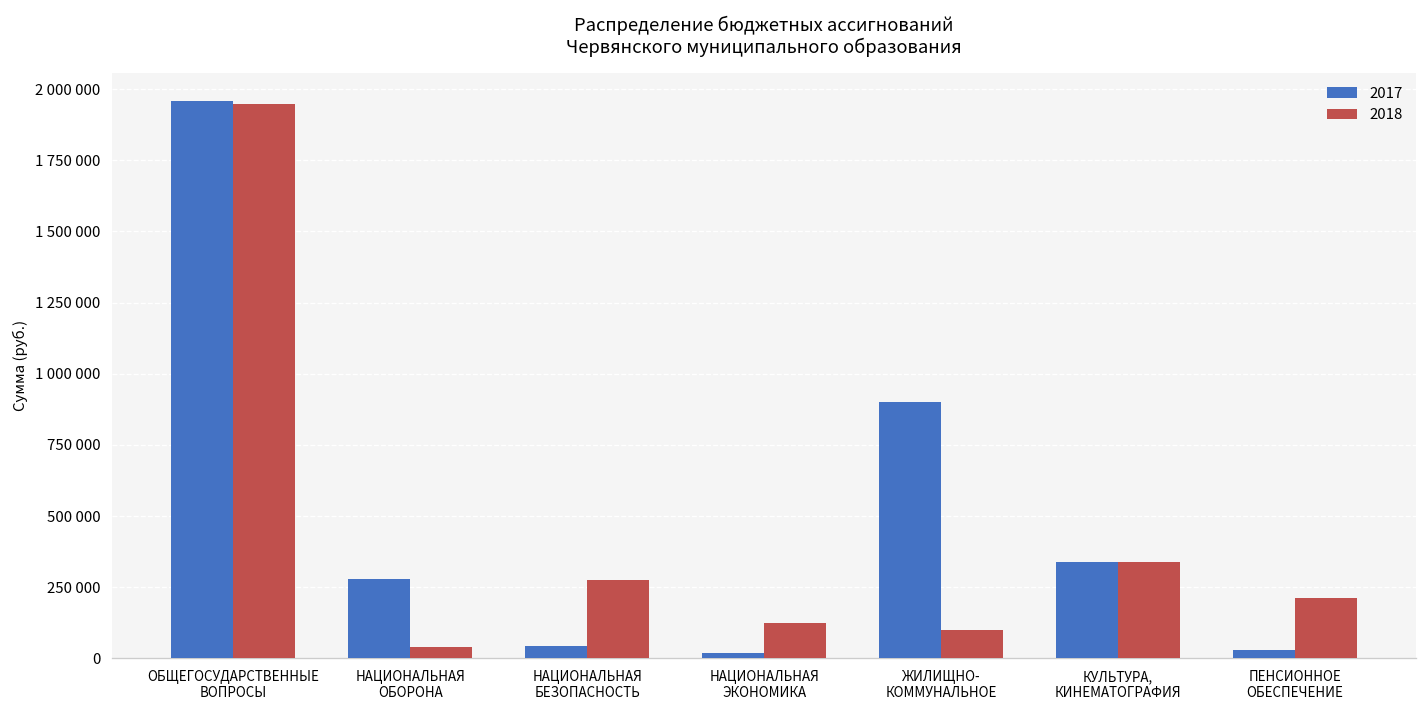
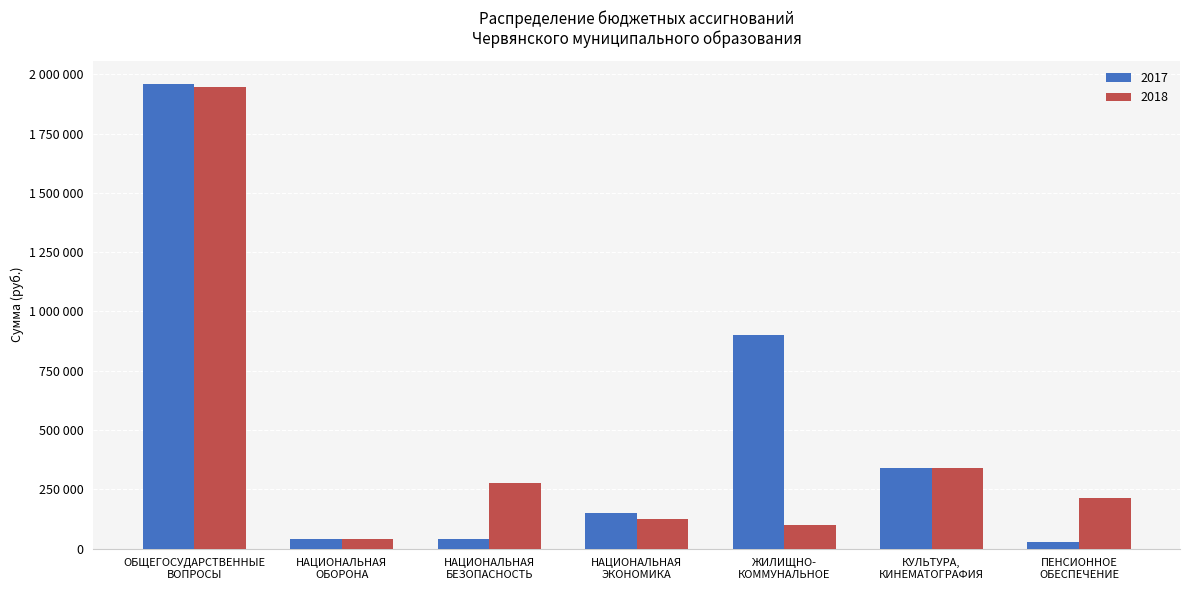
  {
    "2017": {
      "ОБЩЕГОСУДАРСТВЕННЫЕ ВОПРОСЫ": 1960000,
-     "НАЦИОНАЛЬНАЯ ОБОРОНА": 280000,
+     "НАЦИОНАЛЬНАЯ ОБОРОНА": 40000,
      "НАЦИОНАЛЬНАЯ БЕЗОПАСНОСТЬ": 40000,
-     "НАЦИОНАЛЬНАЯ ЭКОНОМИКА": 20000,
+     "НАЦИОНАЛЬНАЯ ЭКОНОМИКА": 150000,
      "ЖИЛИЩНО- КОММУНАЛЬНОЕ": 900000,
      "КУЛЬТУРА, КИНЕМАТОГРАФИЯ": 340000,
      "ПЕНСИОННОЕ ОБЕСПЕЧЕНИЕ": 30000
    },
    "2018": {
      "ОБЩЕГОСУДАРСТВЕННЫЕ ВОПРОСЫ": 1950000,
      "НАЦИОНАЛЬНАЯ ОБОРОНА": 40000,
      "НАЦИОНАЛЬНАЯ БЕЗОПАСНОСТЬ": 280000,
      "НАЦИОНАЛЬНАЯ ЭКОНОМИКА": 130000,
      "ЖИЛИЩНО- КОММУНАЛЬНОЕ": 100000,
      "КУЛЬТУРА, КИНЕМАТОГРАФИЯ": 340000,
      "ПЕНСИОННОЕ ОБЕСПЕЧЕНИЕ": 210000
    }
  }
